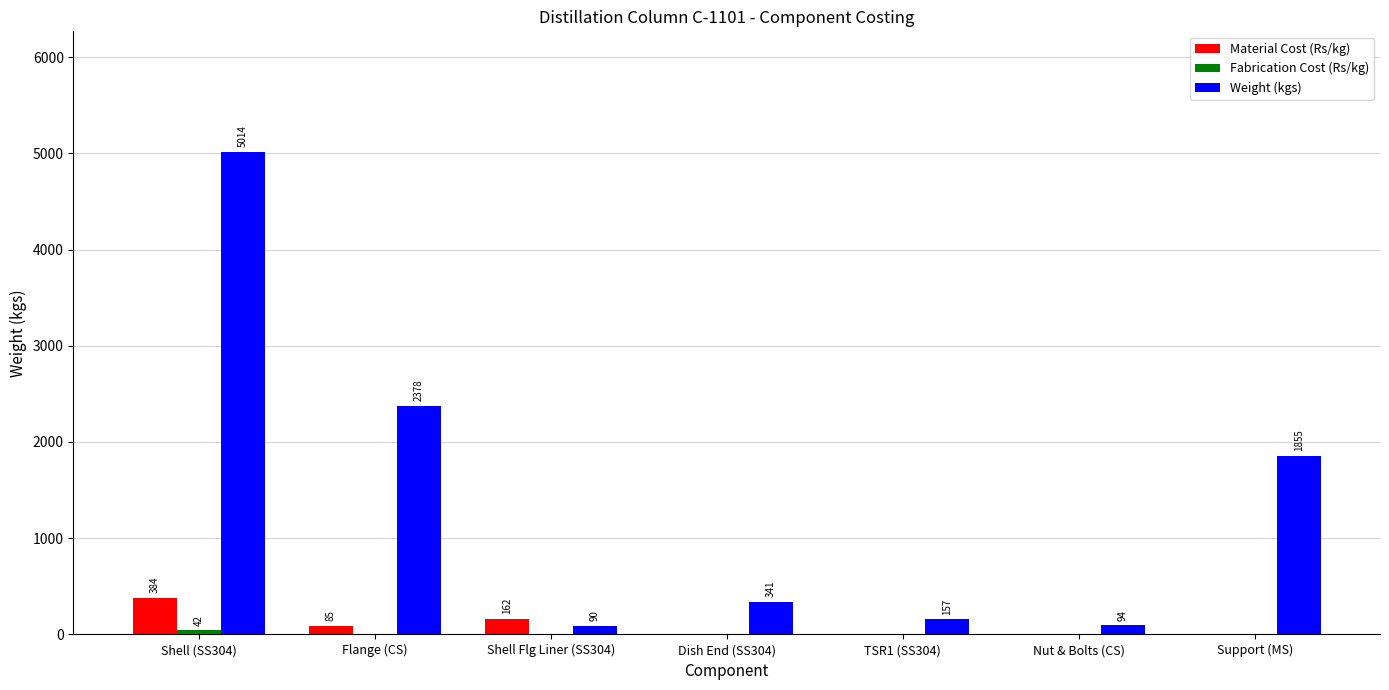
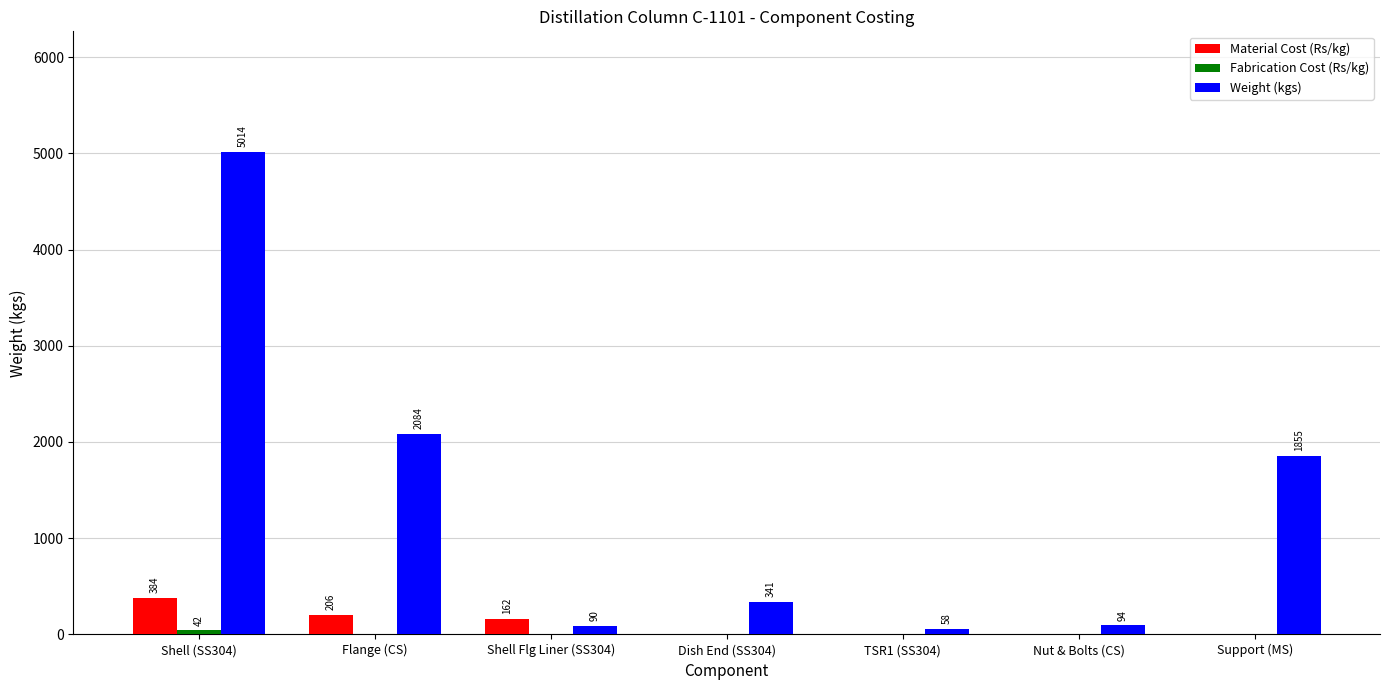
  {
    "Material Cost (Rs/kg)": {
      "Shell (SS304)": 384,
-     "Flange (CS)": 85,
+     "Flange (CS)": 206,
      "Shell Flg Liner (SS304)": 162
    },
    "Fabrication Cost (Rs/kg)": {
      "Shell (SS304)": 42
    },
    "Weight (kgs)": {
      "Shell (SS304)": 5014,
-     "Flange (CS)": 2378,
+     "Flange (CS)": 2084,
      "Shell Flg Liner (SS304)": 90,
      "Dish End (SS304)": 341,
-     "TSR1 (SS304)": 157,
+     "TSR1 (SS304)": 58,
      "Nut & Bolts (CS)": 94,
      "Support (MS)": 1855
    }
  }
